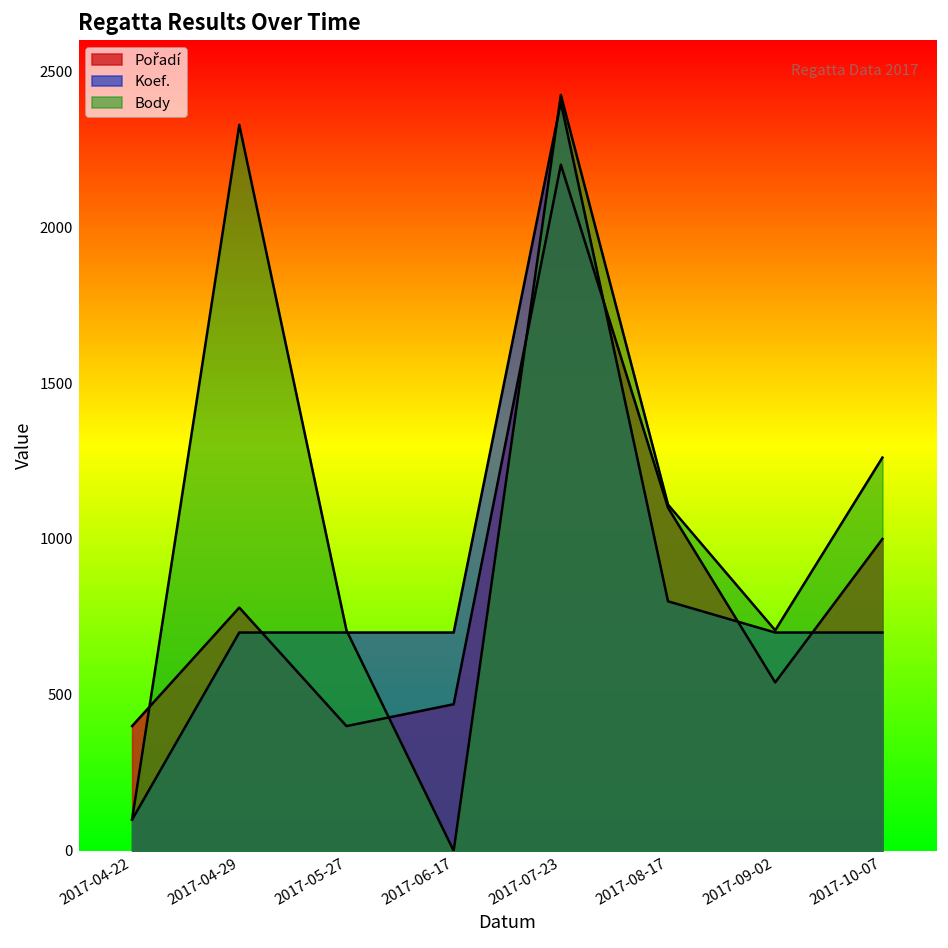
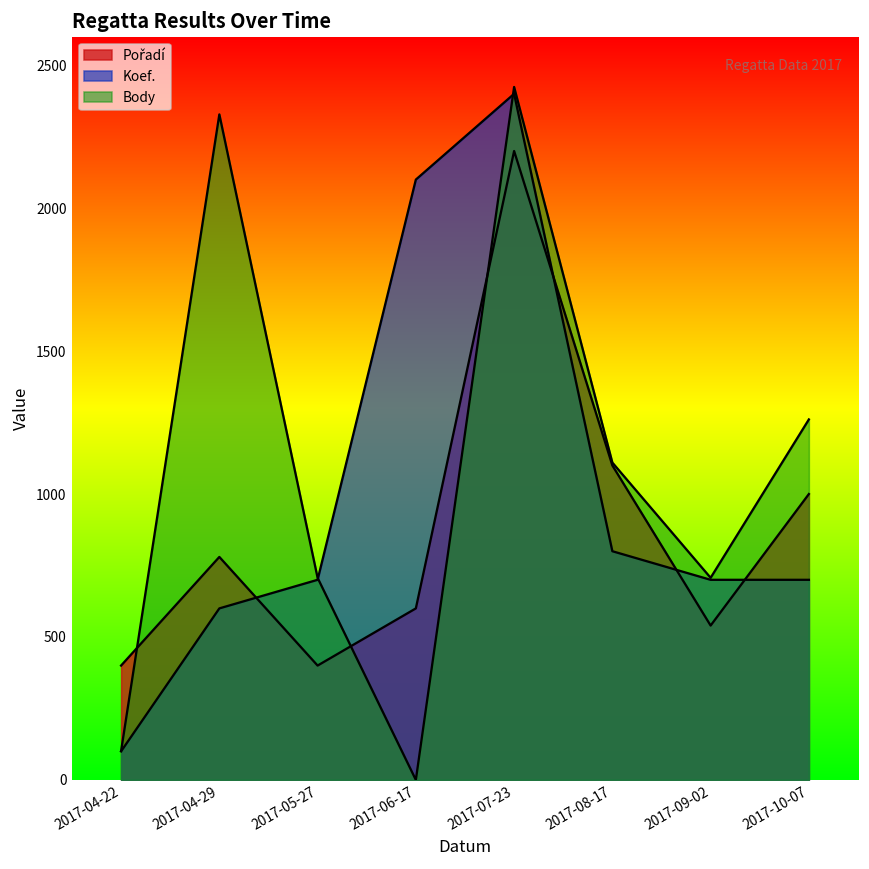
  {
    "Pořadí": {
      "2017-04-22": 400,
      "2017-04-29": 780,
      "2017-05-27": 400,
-     "2017-06-17": 470,
+     "2017-06-17": 600,
      "2017-07-23": 2200,
      "2017-08-17": 1100,
      "2017-09-02": 540,
      "2017-10-07": 1000
    },
    "Koef.": {
-     "2017-04-29": 700,
-     "2017-06-17": 700,
+     "2017-04-29": 600,
+     "2017-06-17": 2100,
      "2017-07-23": 2400,
      "2017-08-17": 800,
      "2017-10-07": 700
    },
    "Body": {
      "2017-04-29": 2330,
      "2017-06-17": 0,
      "2017-07-23": 2420,
      "2017-08-17": 1110,
      "2017-10-07": 1260
    }
  }
